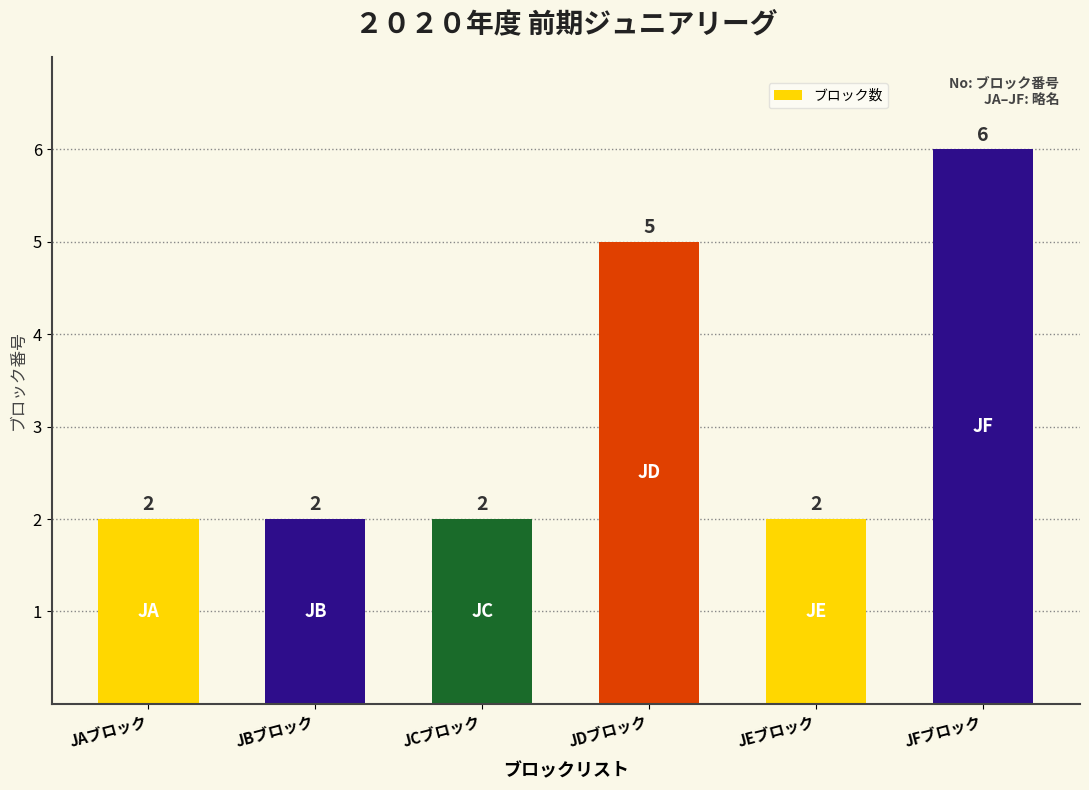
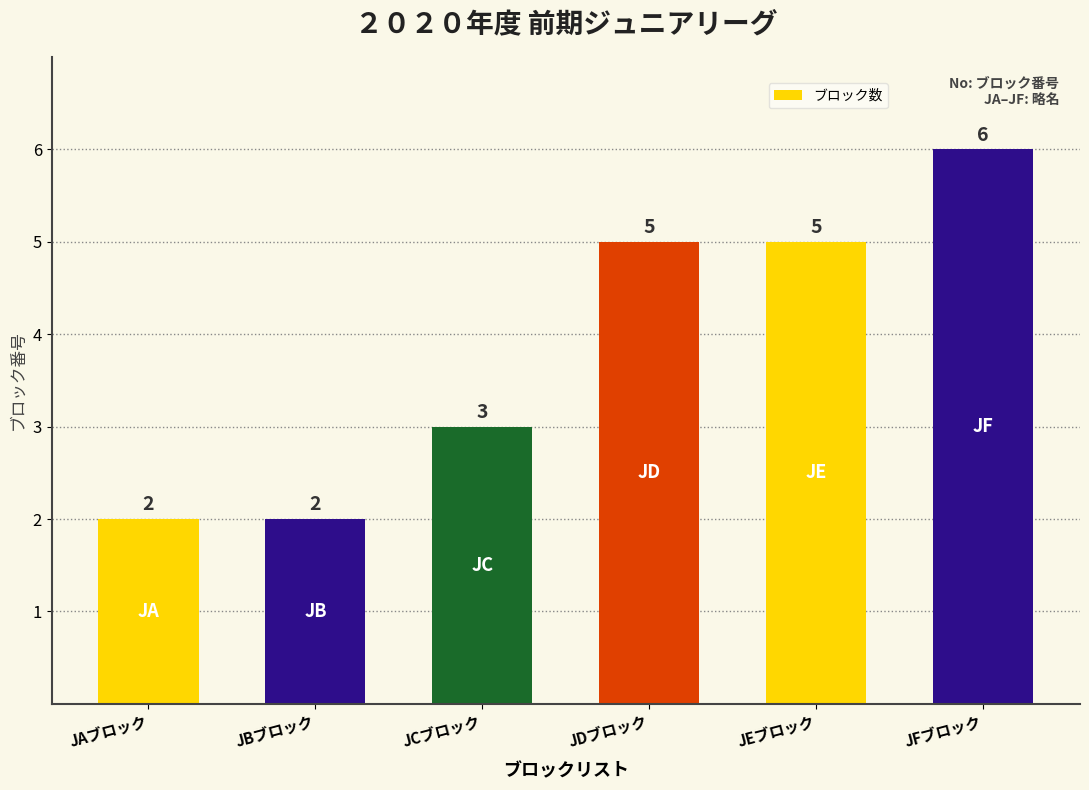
  {
    "JAブロック": 2,
    "JBブロック": 2,
-   "JCブロック": 2,
+   "JCブロック": 3,
    "JDブロック": 5,
-   "JEブロック": 2,
+   "JEブロック": 5,
    "JFブロック": 6
  }
